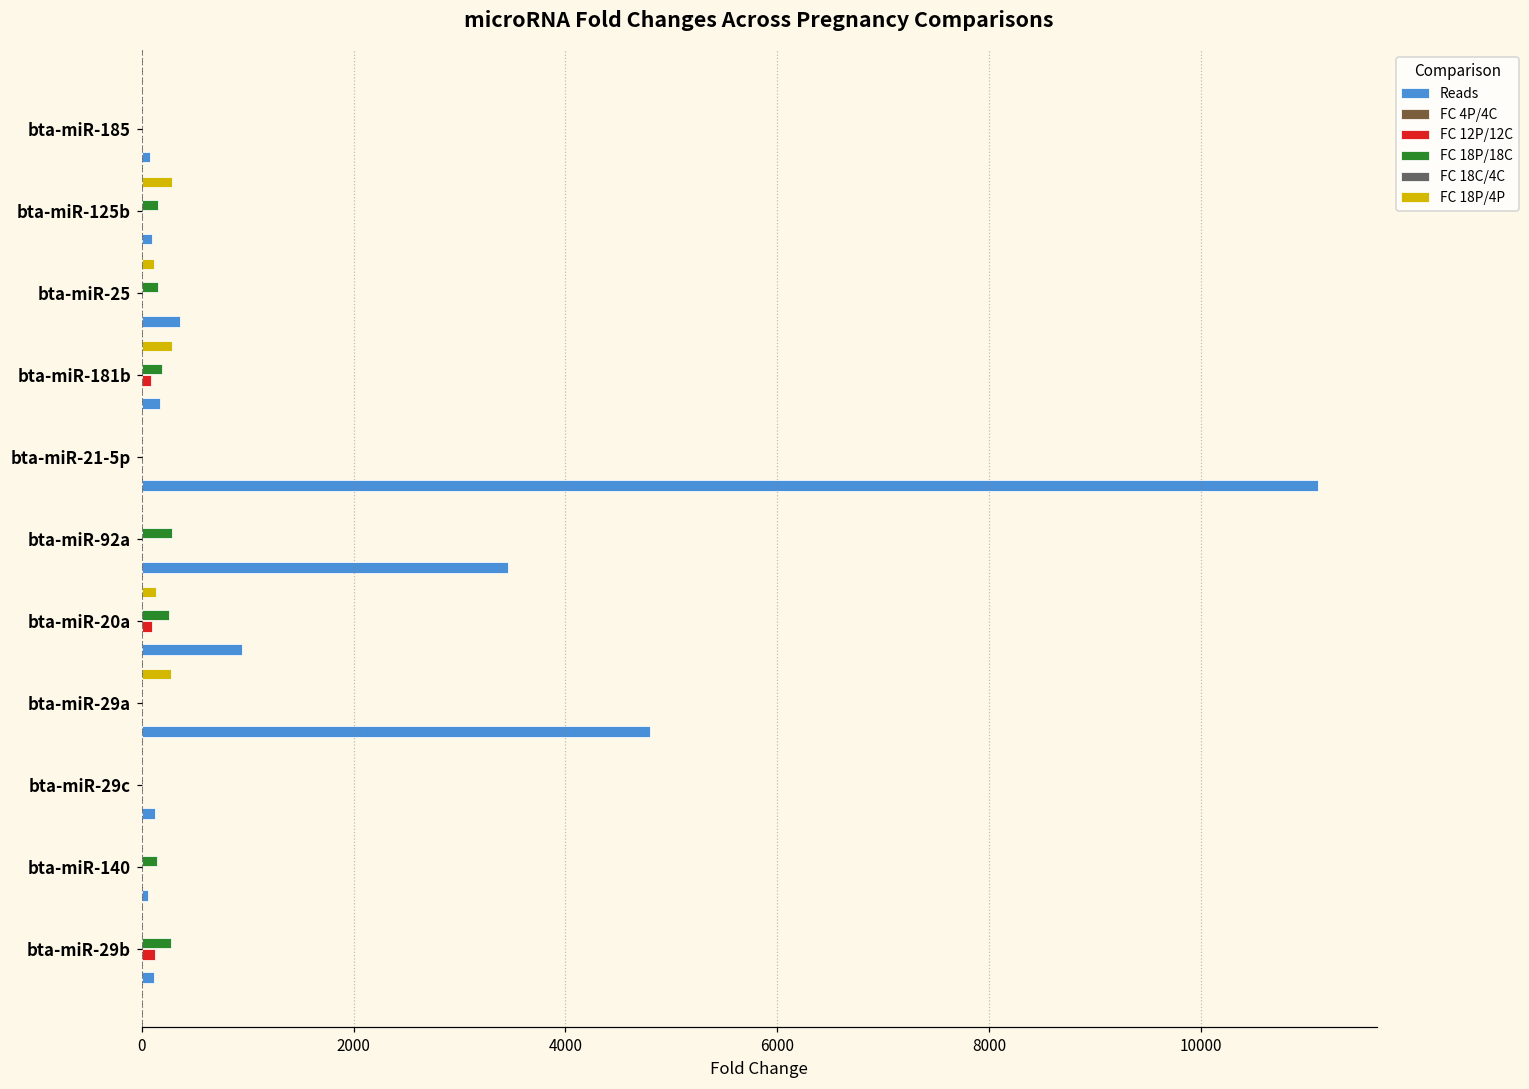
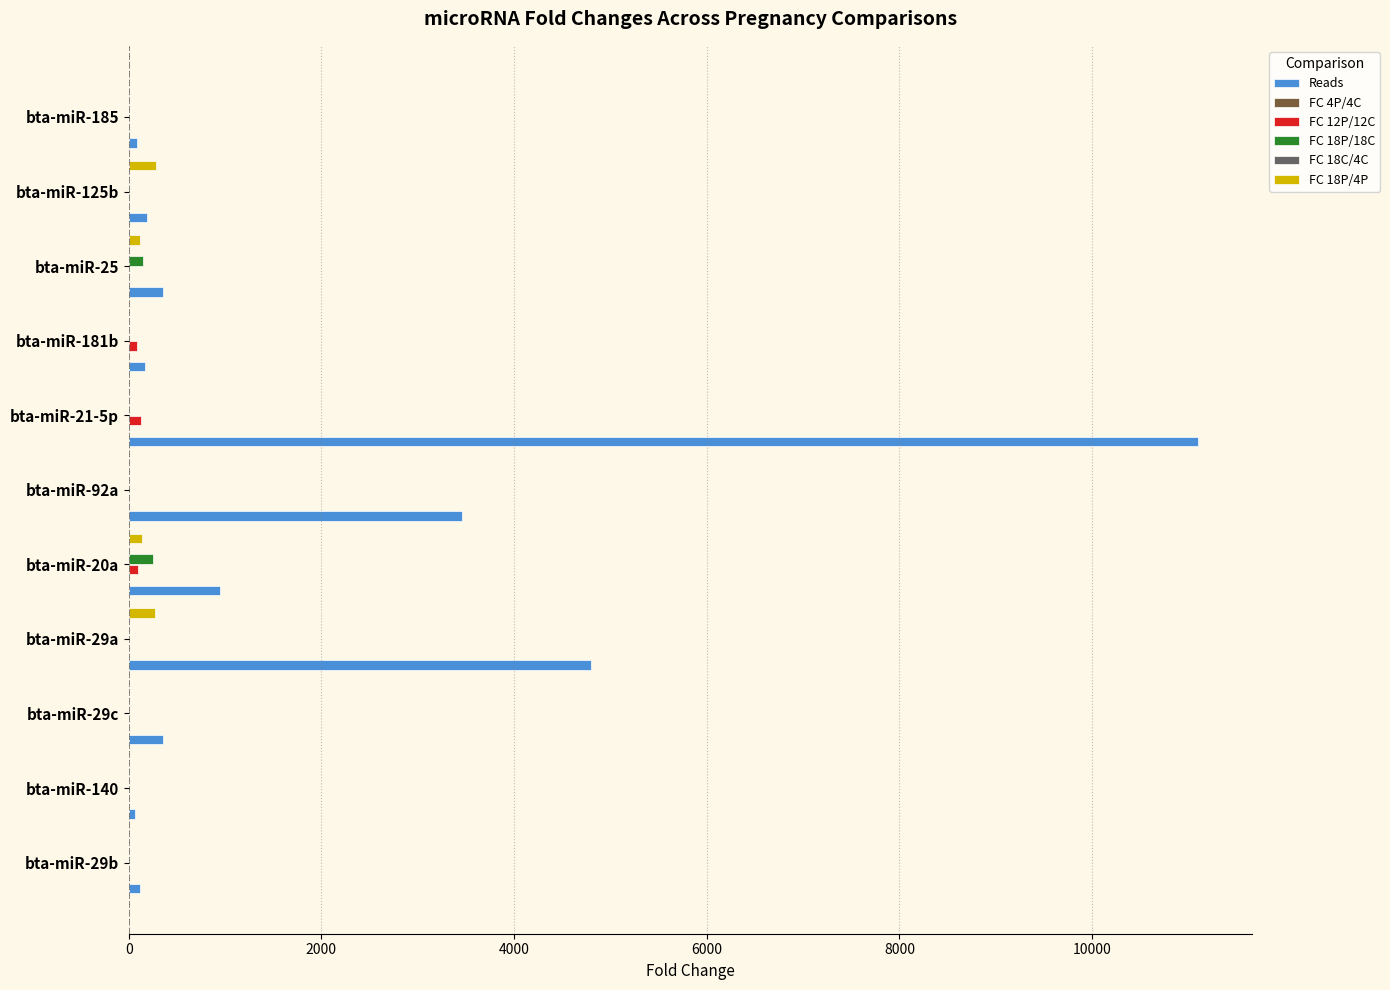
  {
    "Reads": {
      "bta-miR-185": 100,
-     "bta-miR-125b": 100,
+     "bta-miR-125b": 200,
      "bta-miR-25": 400,
      "bta-miR-181b": 200,
      "bta-miR-21-5p": 11100,
      "bta-miR-92a": 3500,
      "bta-miR-20a": 900,
      "bta-miR-29a": 4800,
-     "bta-miR-29c": 100,
+     "bta-miR-29c": 400,
      "bta-miR-140": 100,
      "bta-miR-29b": 100
    },
    "FC 12P/12C": {
      "bta-miR-181b": 100,
-     "bta-miR-21-5p": 0,
+     "bta-miR-21-5p": 100,
      "bta-miR-20a": 100,
-     "bta-miR-29b": 100
+     "bta-miR-29b": 0
    },
    "FC 18P/18C": {
-     "bta-miR-125b": 200,
+     "bta-miR-125b": 0,
      "bta-miR-25": 200,
-     "bta-miR-181b": 200,
-     "bta-miR-92a": 300,
+     "bta-miR-181b": 0,
+     "bta-miR-92a": 0,
      "bta-miR-20a": 300,
-     "bta-miR-140": 100,
-     "bta-miR-29b": 300
+     "bta-miR-140": 0,
+     "bta-miR-29b": 0
    },
    "FC 18P/4P": {
      "bta-miR-125b": 300,
      "bta-miR-25": 100,
-     "bta-miR-181b": 300,
+     "bta-miR-181b": 0,
      "bta-miR-20a": 100,
      "bta-miR-29a": 300
    }
  }
